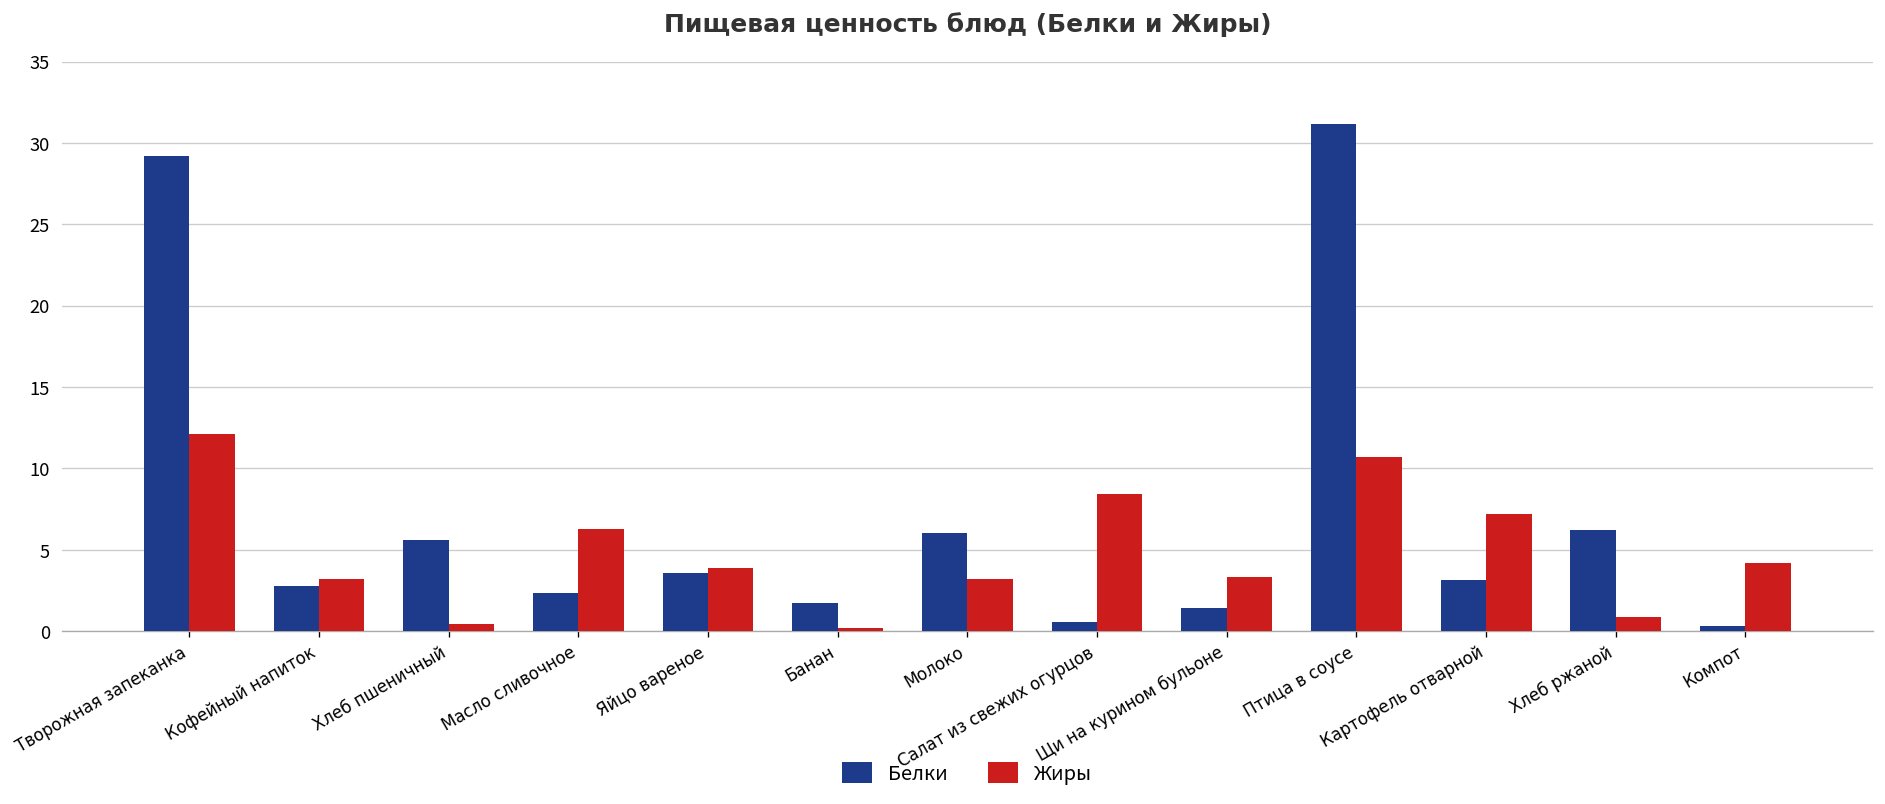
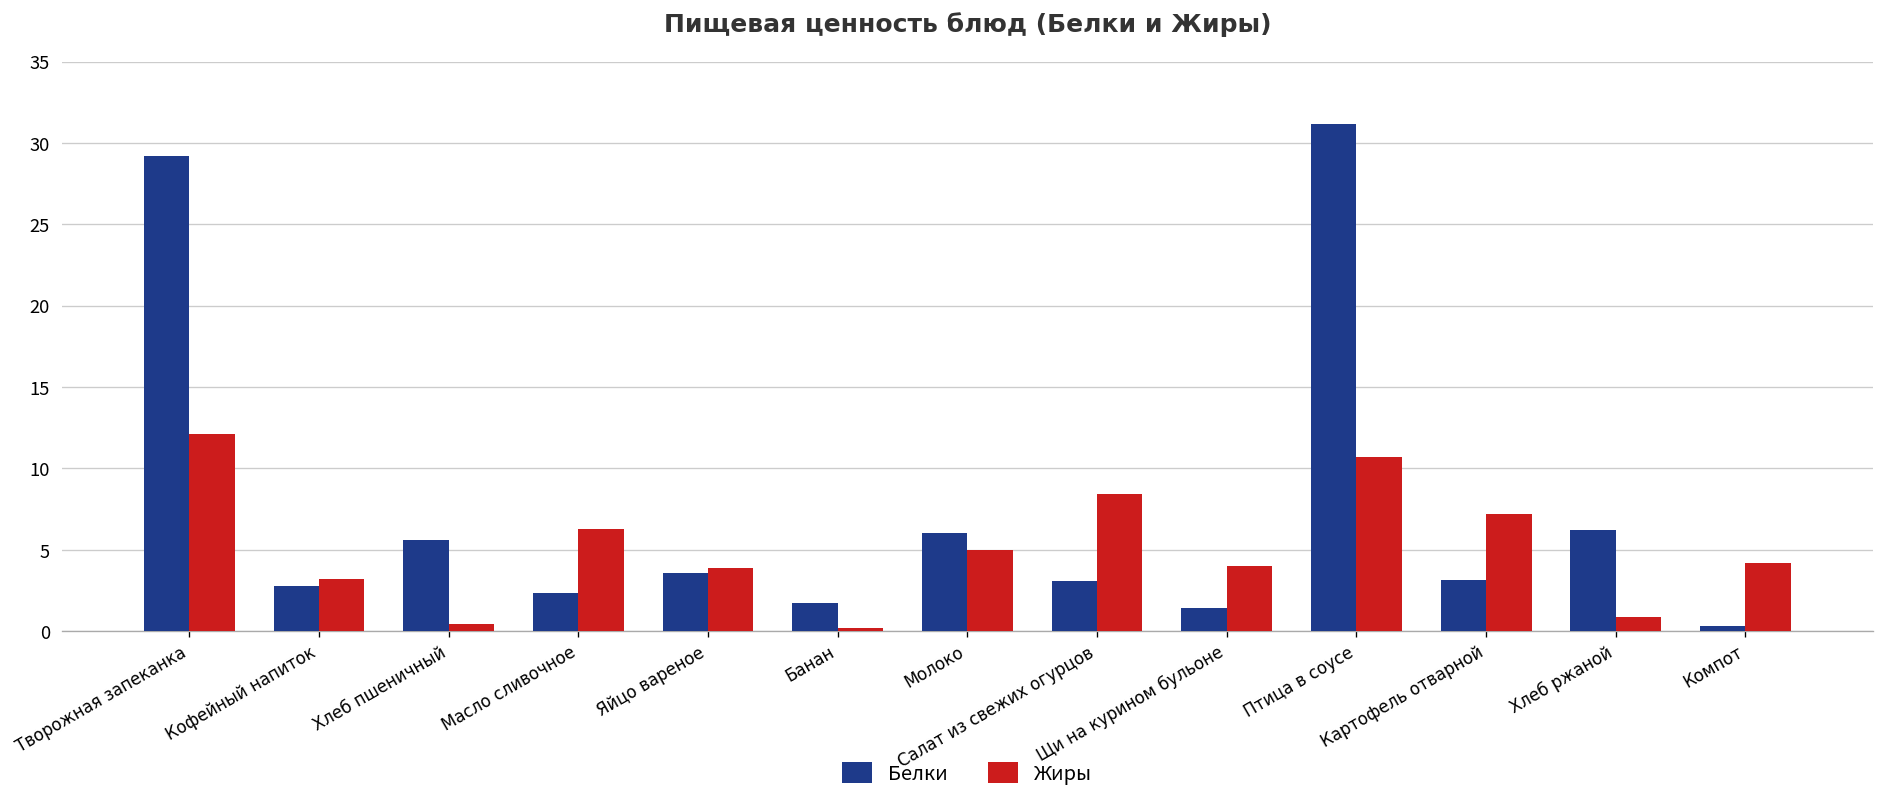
  {
    "Белки": {
      "Творожная запеканка": 29.2,
      "Кофейный напиток": 2.8,
      "Хлеб пшеничный": 5.6,
      "Масло сливочное": 2.3,
      "Яйцо вареное": 3.6,
      "Банан": 1.7,
      "Молоко": 6.0,
-     "Салат из свежих огурцов": 0.6,
+     "Салат из свежих огурцов": 3.1,
      "Щи на курином бульоне": 1.4,
      "Птица в соусе": 31.2,
      "Картофель отварной": 3.1,
      "Хлеб ржаной": 6.2,
      "Компот": 0.3
    },
    "Жиры": {
      "Творожная запеканка": 12.1,
      "Кофейный напиток": 3.2,
      "Хлеб пшеничный": 0.4,
      "Масло сливочное": 6.3,
      "Яйцо вареное": 3.9,
      "Банан": 0.2,
-     "Молоко": 3.2,
+     "Молоко": 5.0,
      "Салат из свежих огурцов": 8.4,
-     "Щи на курином бульоне": 3.3,
+     "Щи на курином бульоне": 4.0,
      "Птица в соусе": 10.7,
      "Картофель отварной": 7.2,
      "Хлеб ржаной": 0.9,
      "Компот": 4.2
    }
  }
